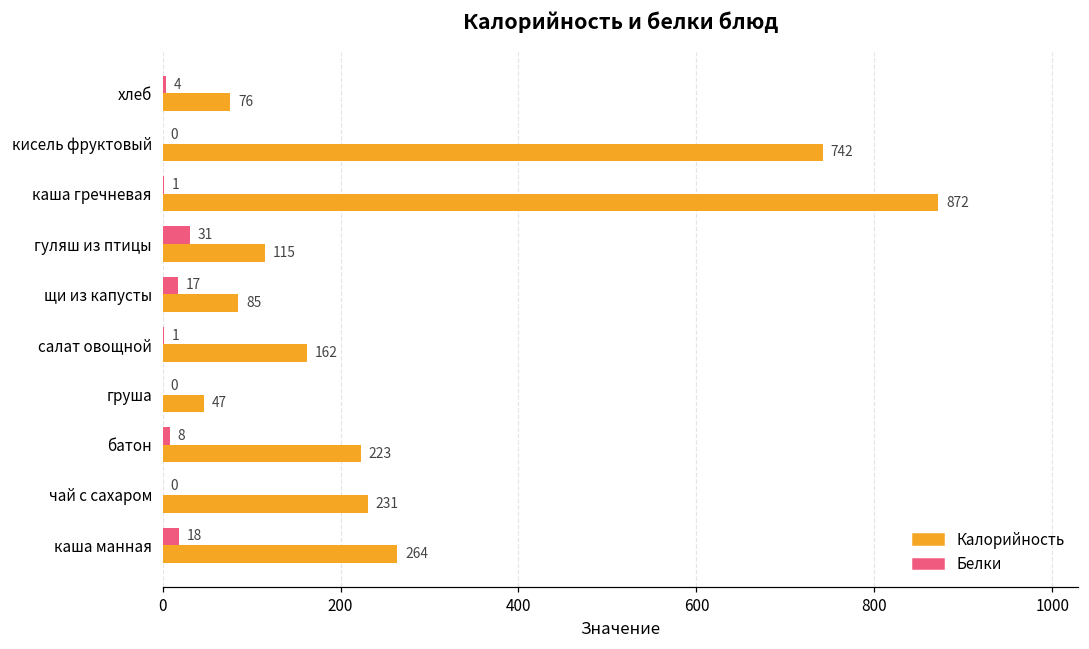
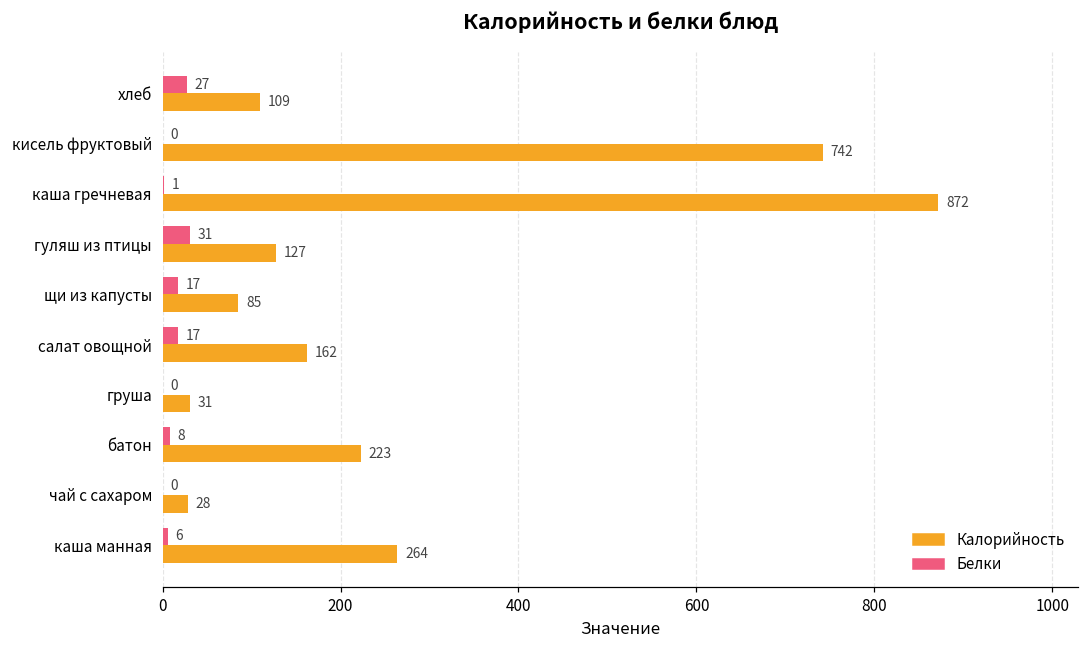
  {
    "Калорийность": {
-     "хлеб": 76,
+     "хлеб": 109,
      "кисель фруктовый": 742,
      "каша гречневая": 872,
-     "гуляш из птицы": 115,
+     "гуляш из птицы": 127,
      "щи из капусты": 85,
      "салат овощной": 162,
-     "груша": 47,
+     "груша": 31,
      "батон": 223,
-     "чай с сахаром": 231,
+     "чай с сахаром": 28,
      "каша манная": 264
    },
    "Белки": {
-     "хлеб": 4,
+     "хлеб": 27,
      "кисель фруктовый": 0,
      "каша гречневая": 1,
      "гуляш из птицы": 31,
      "щи из капусты": 17,
-     "салат овощной": 1,
+     "салат овощной": 17,
      "груша": 0,
      "батон": 8,
      "чай с сахаром": 0,
-     "каша манная": 18
+     "каша манная": 6
    }
  }
